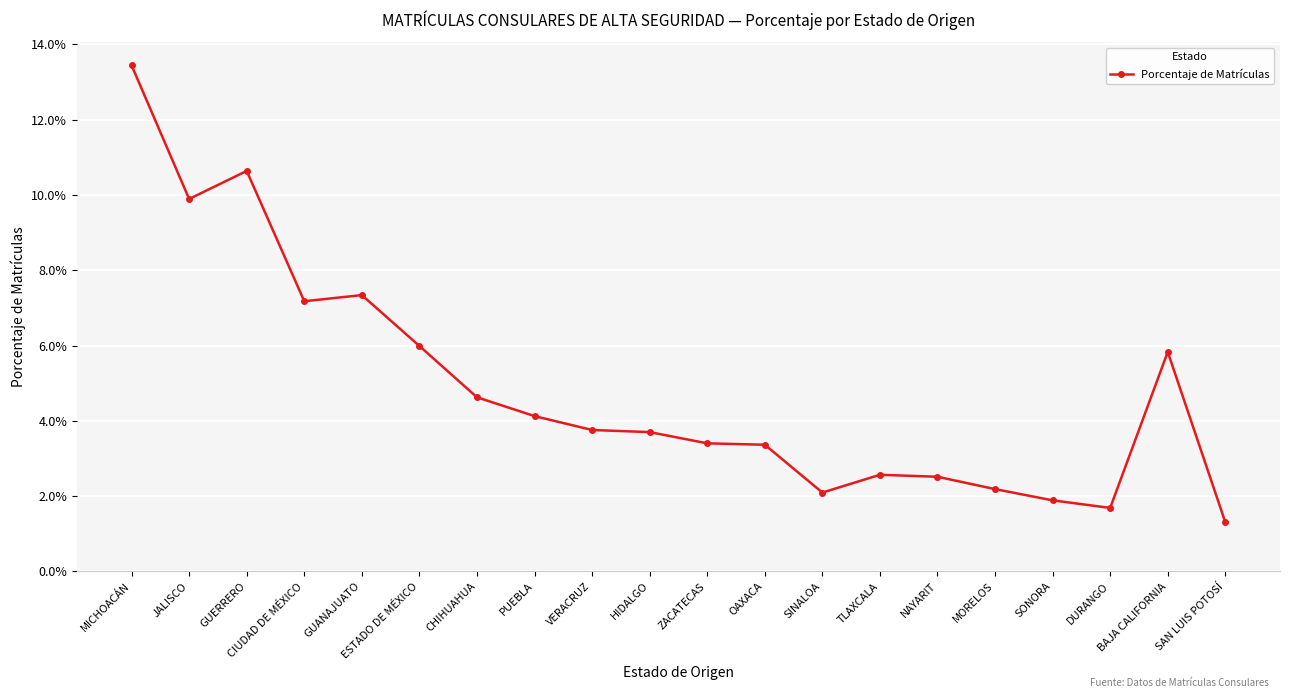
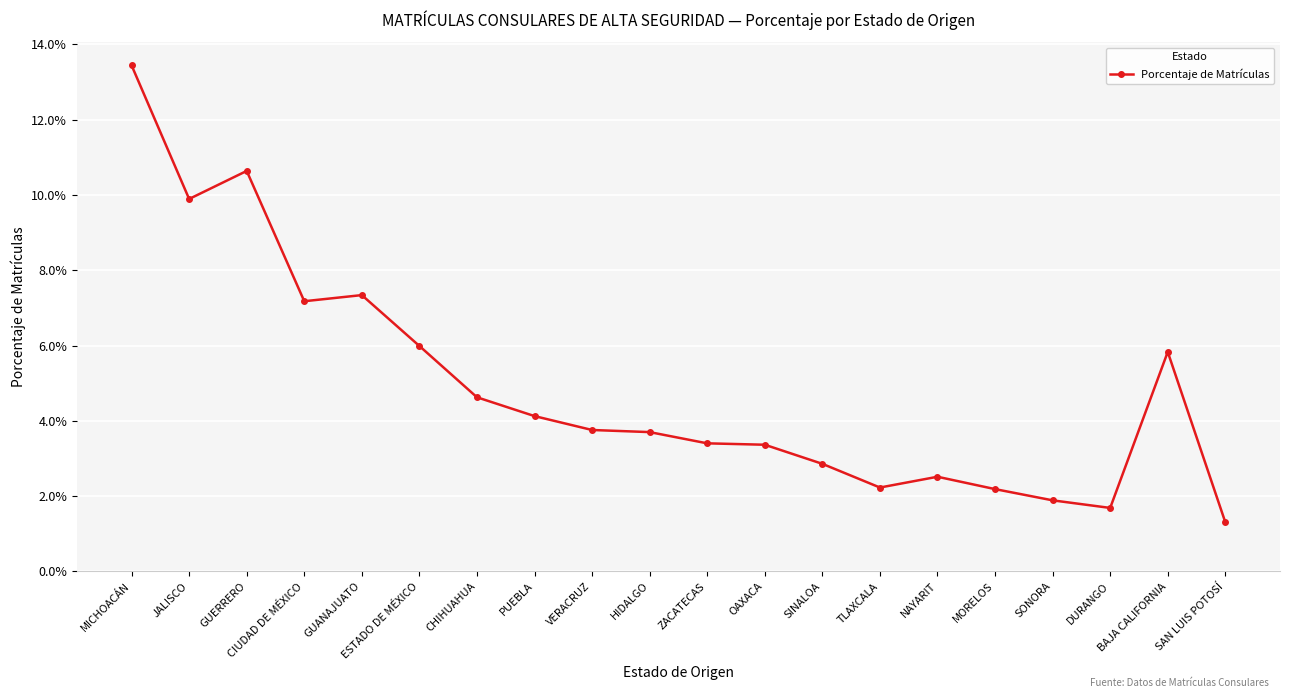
  {
    "MICHOACÁN": "13.4%",
    "JALISCO": "9.9%",
    "GUERRERO": "10.6%",
    "CIUDAD DE MÉXICO": "7.2%",
    "GUANAJUATO": "7.3%",
    "ESTADO DE MÉXICO": "6.0%",
    "CHIHUAHUA": "4.6%",
    "PUEBLA": "4.1%",
    "VERACRUZ": "3.8%",
    "HIDALGO": "3.7%",
    "ZACATECAS": "3.4%",
    "OAXACA": "3.4%",
-   "SINALOA": "2.1%",
-   "TLAXCALA": "2.6%",
+   "SINALOA": "2.9%",
+   "TLAXCALA": "2.2%",
    "NAYARIT": "2.5%",
    "MORELOS": "2.2%",
    "SONORA": "1.9%",
    "DURANGO": "1.7%",
    "BAJA CALIFORNIA": "5.8%",
    "SAN LUIS POTOSÍ": "1.3%"
  }
